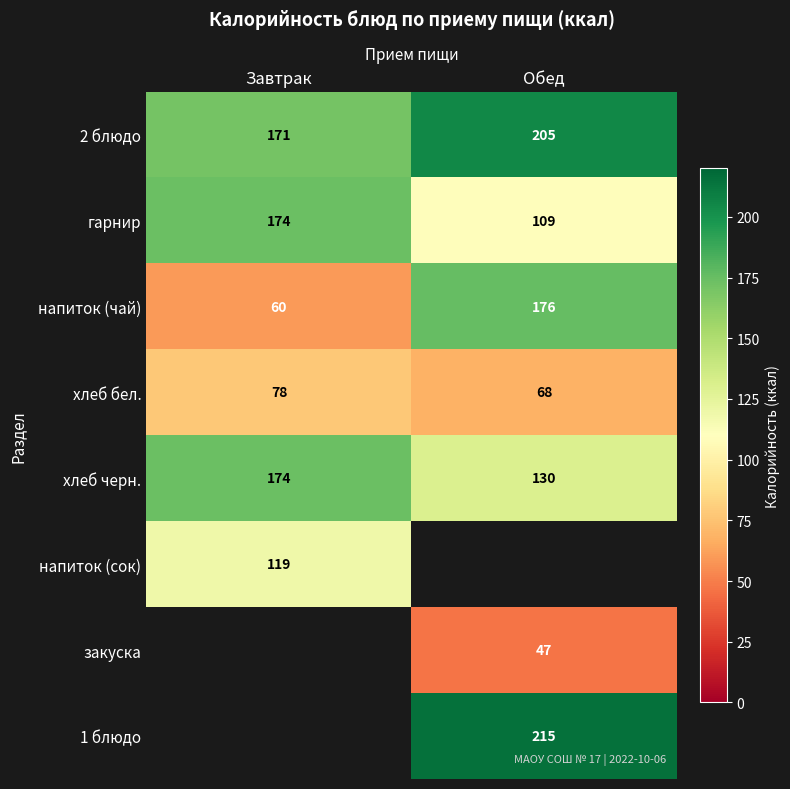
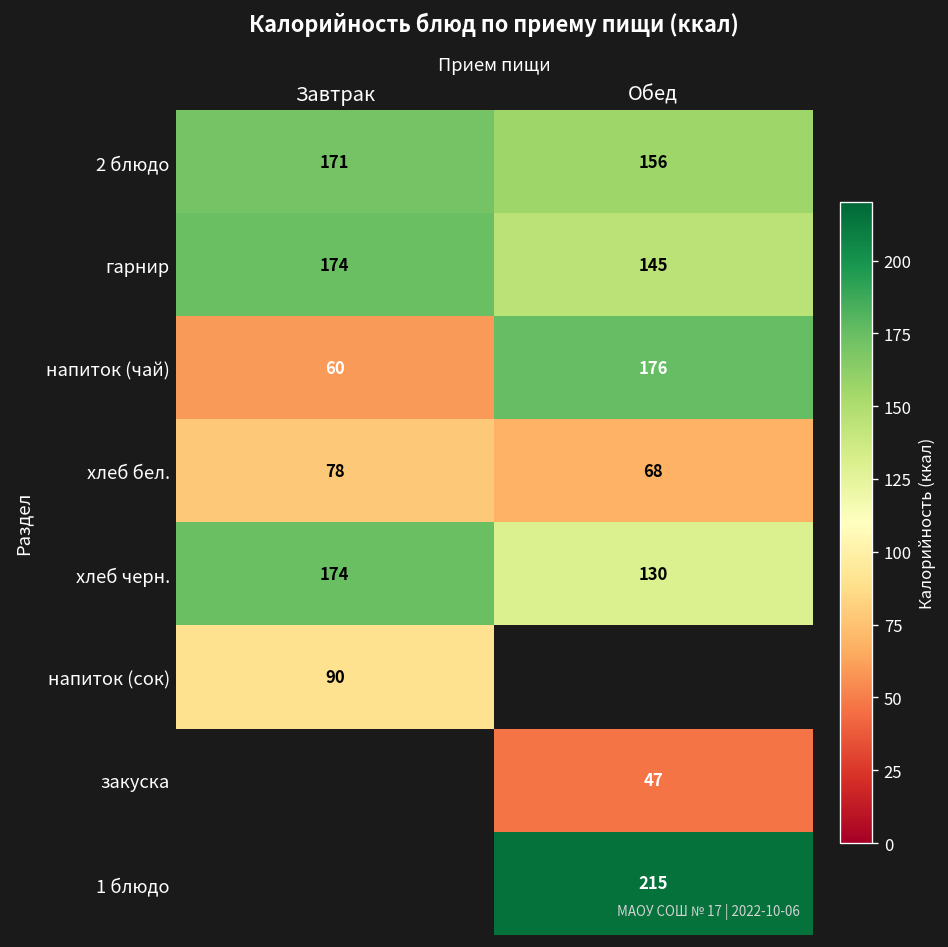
  {
    "2 блюдо": {
      "Завтрак": 171,
-     "Обед": 205
+     "Обед": 156
    },
    "гарнир": {
      "Завтрак": 174,
-     "Обед": 109
+     "Обед": 145
    },
    "напиток (чай)": {
      "Завтрак": 60,
      "Обед": 176
    },
    "хлеб бел.": {
      "Завтрак": 78,
      "Обед": 68
    },
    "хлеб черн.": {
      "Завтрак": 174,
      "Обед": 130
    },
    "напиток (сок)": {
-     "Завтрак": 119
+     "Завтрак": 90
    },
    "закуска": {
      "Обед": 47
    }
  }
